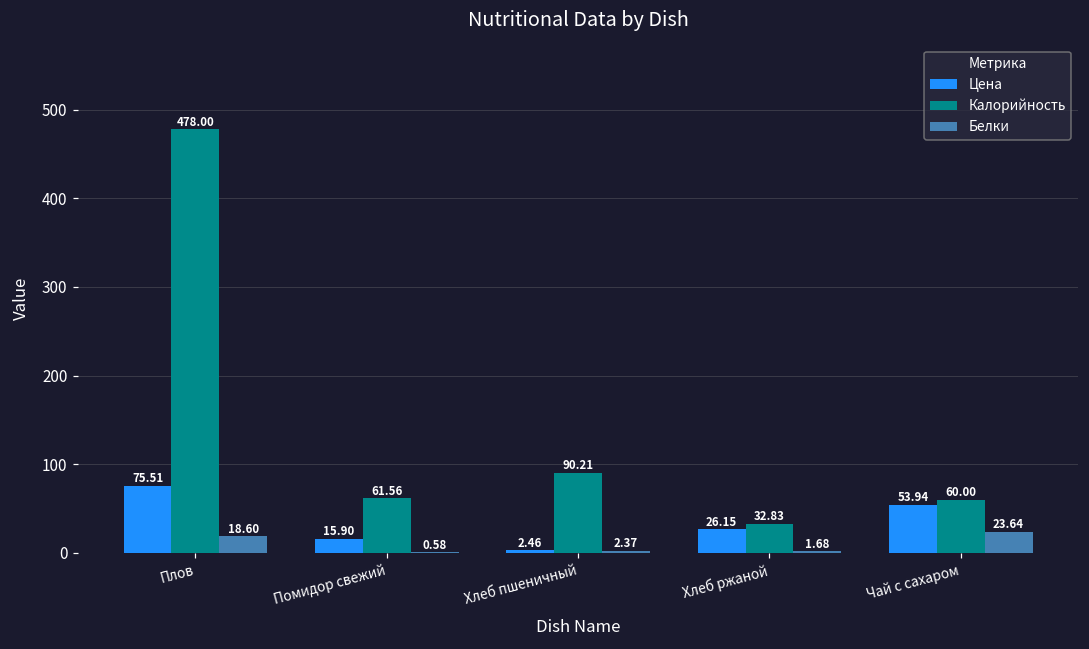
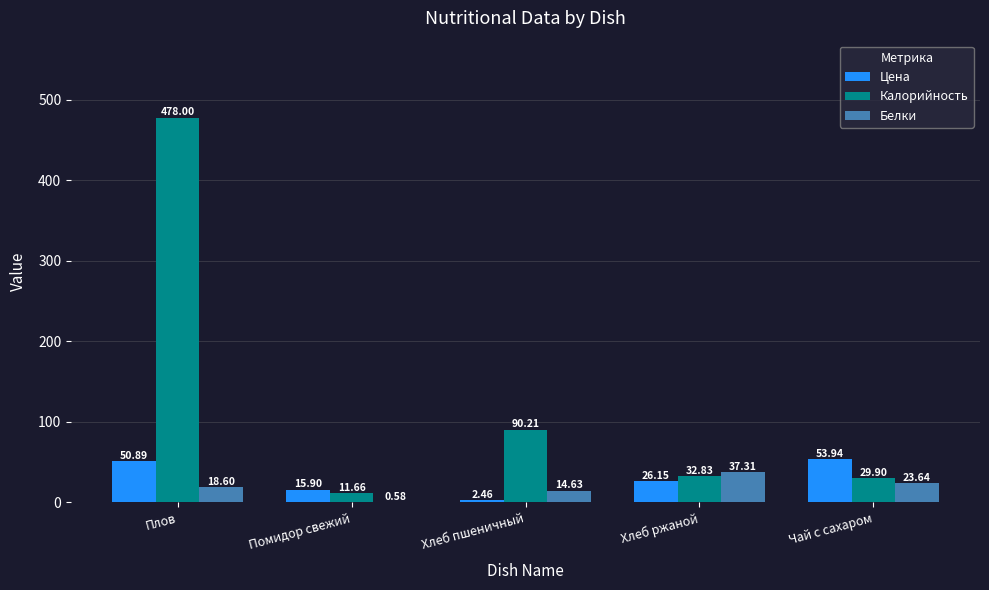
  {
    "Цена": {
-     "Плов": 75.51,
+     "Плов": 50.89,
      "Помидор свежий": 15.90,
      "Хлеб пшеничный": 2.46,
      "Хлеб ржаной": 26.15,
      "Чай с сахаром": 53.94
    },
    "Калорийность": {
      "Плов": 478.00,
-     "Помидор свежий": 61.56,
+     "Помидор свежий": 11.66,
      "Хлеб пшеничный": 90.21,
      "Хлеб ржаной": 32.83,
-     "Чай с сахаром": 60.00
+     "Чай с сахаром": 29.90
    },
    "Белки": {
      "Плов": 18.60,
      "Помидор свежий": 0.58,
-     "Хлеб пшеничный": 2.37,
-     "Хлеб ржаной": 1.68,
+     "Хлеб пшеничный": 14.63,
+     "Хлеб ржаной": 37.31,
      "Чай с сахаром": 23.64
    }
  }
